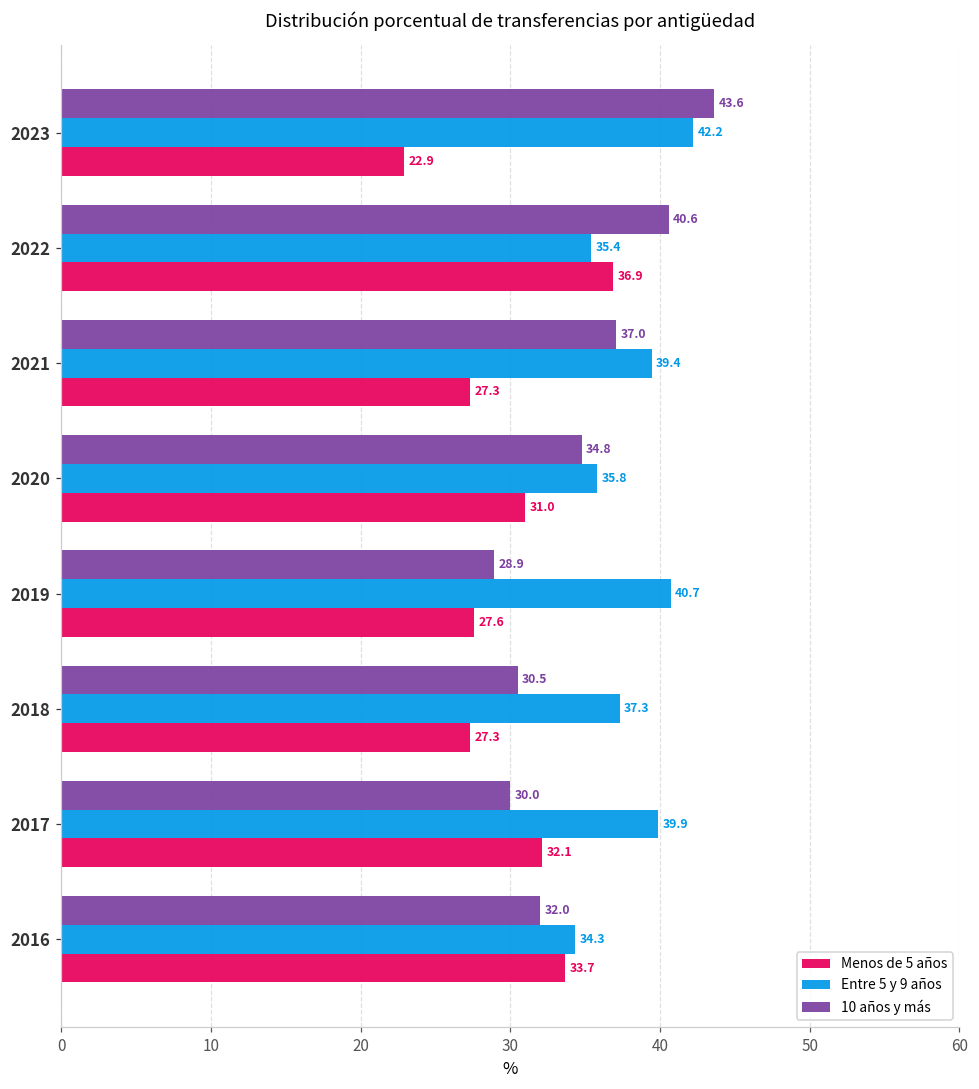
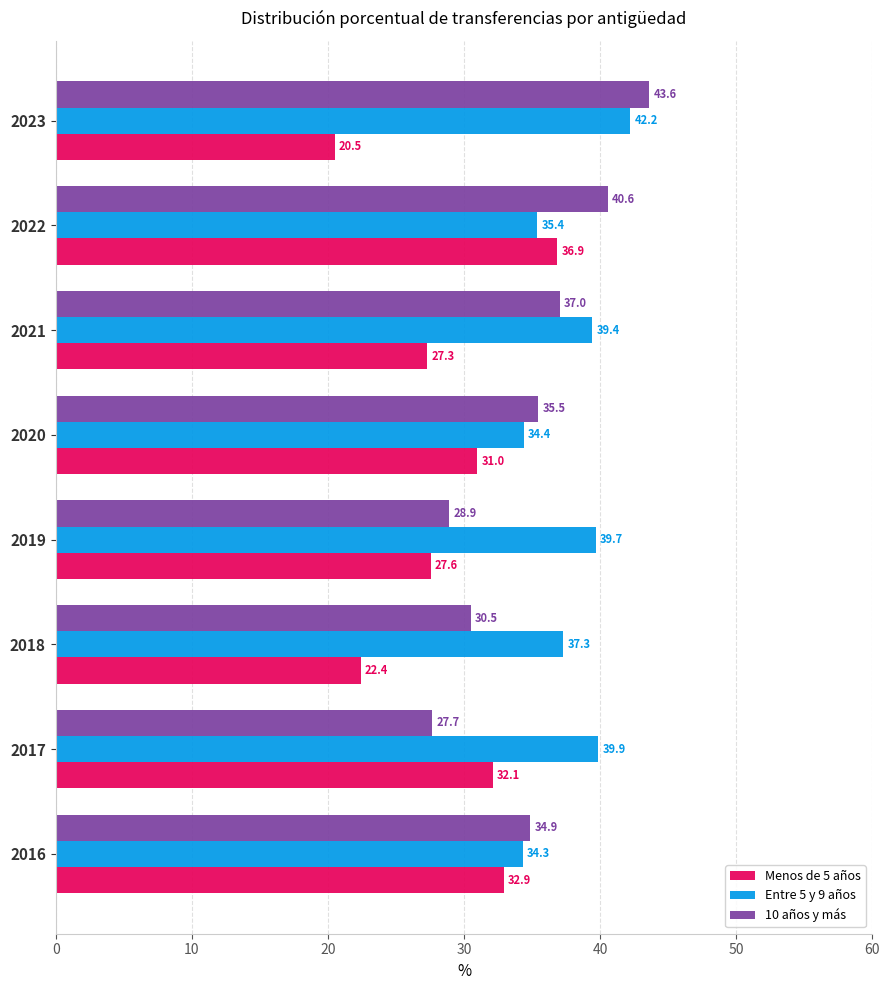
  {
    "Menos de 5 años": {
-     "2023": 22.9,
+     "2023": 20.5,
      "2022": 36.9,
      "2021": 27.3,
      "2020": 31.0,
      "2019": 27.6,
-     "2018": 27.3,
+     "2018": 22.4,
      "2017": 32.1,
-     "2016": 33.7
+     "2016": 32.9
    },
    "Entre 5 y 9 años": {
      "2023": 42.2,
      "2022": 35.4,
      "2021": 39.4,
-     "2020": 35.8,
-     "2019": 40.7,
+     "2020": 34.4,
+     "2019": 39.7,
      "2018": 37.3,
      "2017": 39.9,
      "2016": 34.3
    },
    "10 años y más": {
      "2023": 43.6,
      "2022": 40.6,
      "2021": 37.0,
-     "2020": 34.8,
+     "2020": 35.5,
      "2019": 28.9,
      "2018": 30.5,
-     "2017": 30.0,
-     "2016": 32.0
+     "2017": 27.7,
+     "2016": 34.9
    }
  }
